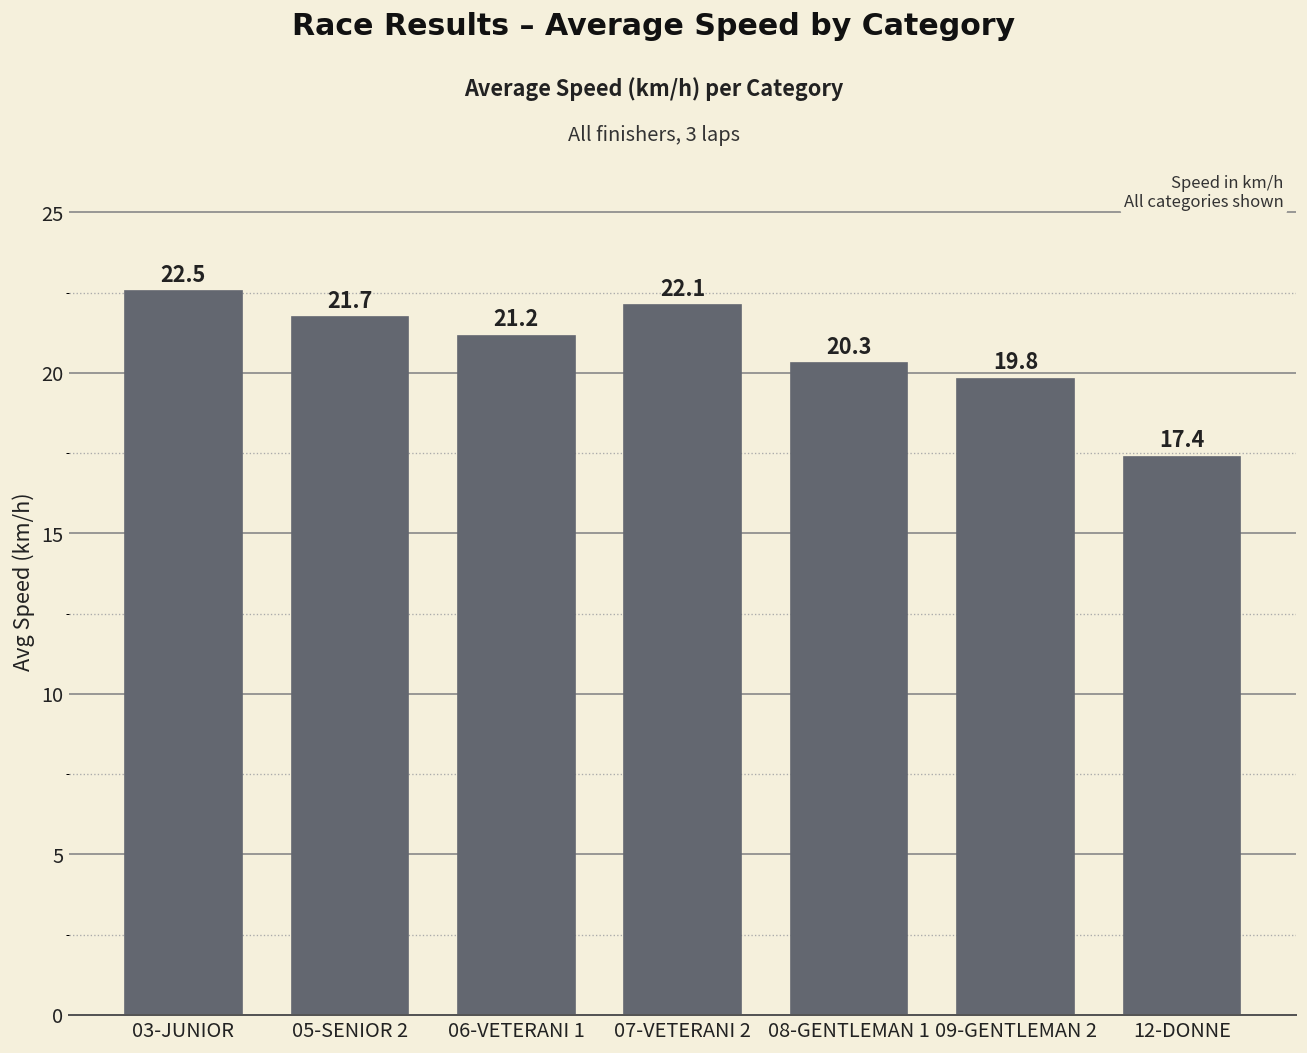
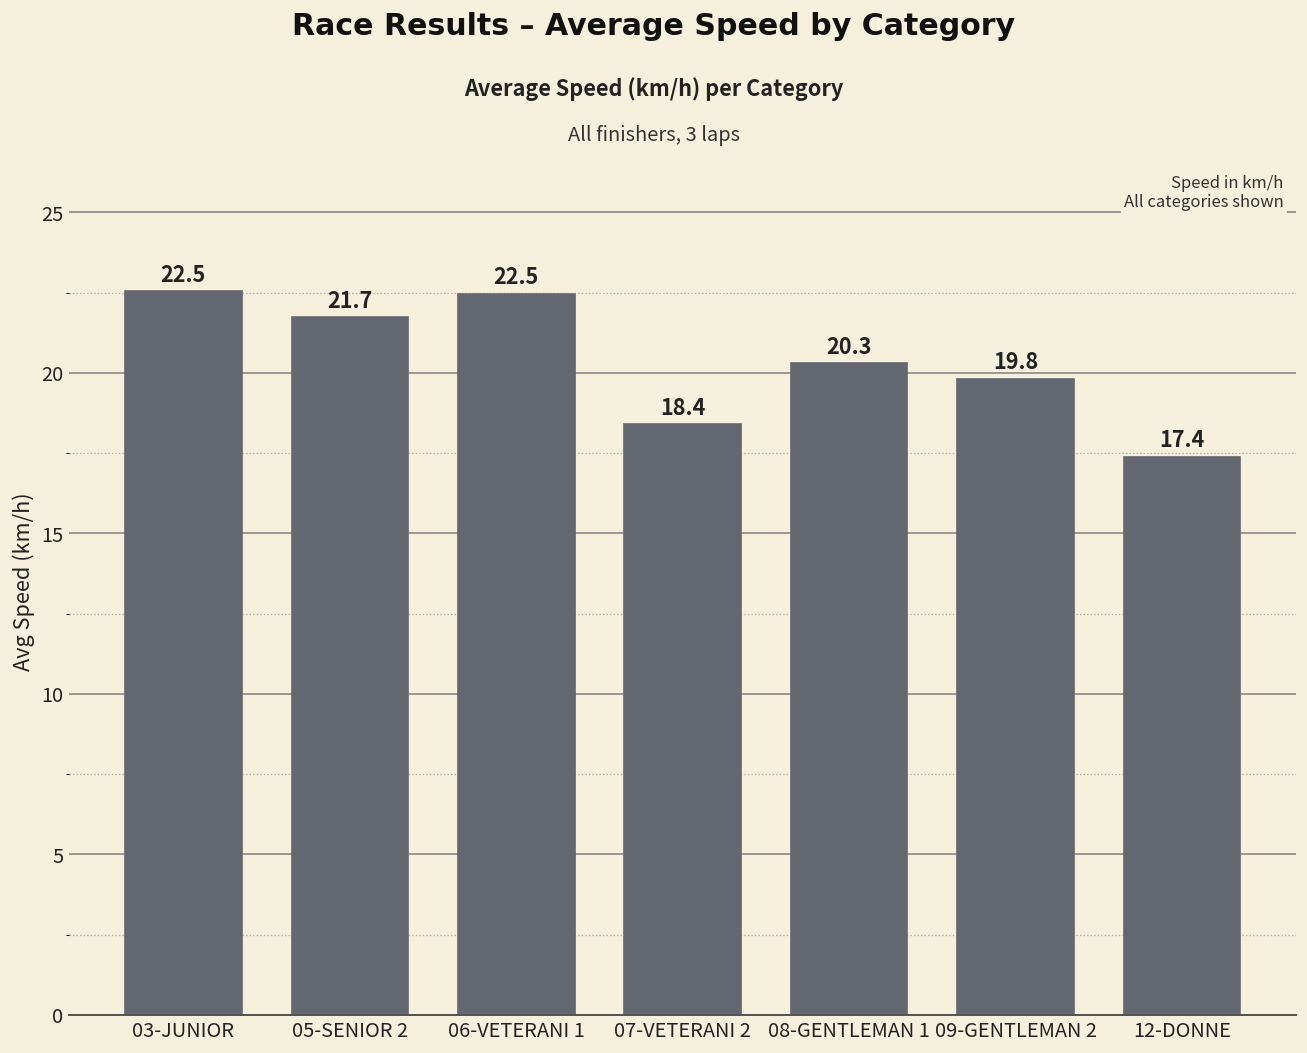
  {
    "03-JUNIOR": 22.5,
    "05-SENIOR 2": 21.7,
-   "06-VETERANI 1": 21.2,
-   "07-VETERANI 2": 22.1,
+   "06-VETERANI 1": 22.5,
+   "07-VETERANI 2": 18.4,
    "08-GENTLEMAN 1": 20.3,
    "09-GENTLEMAN 2": 19.8,
    "12-DONNE": 17.4
  }
